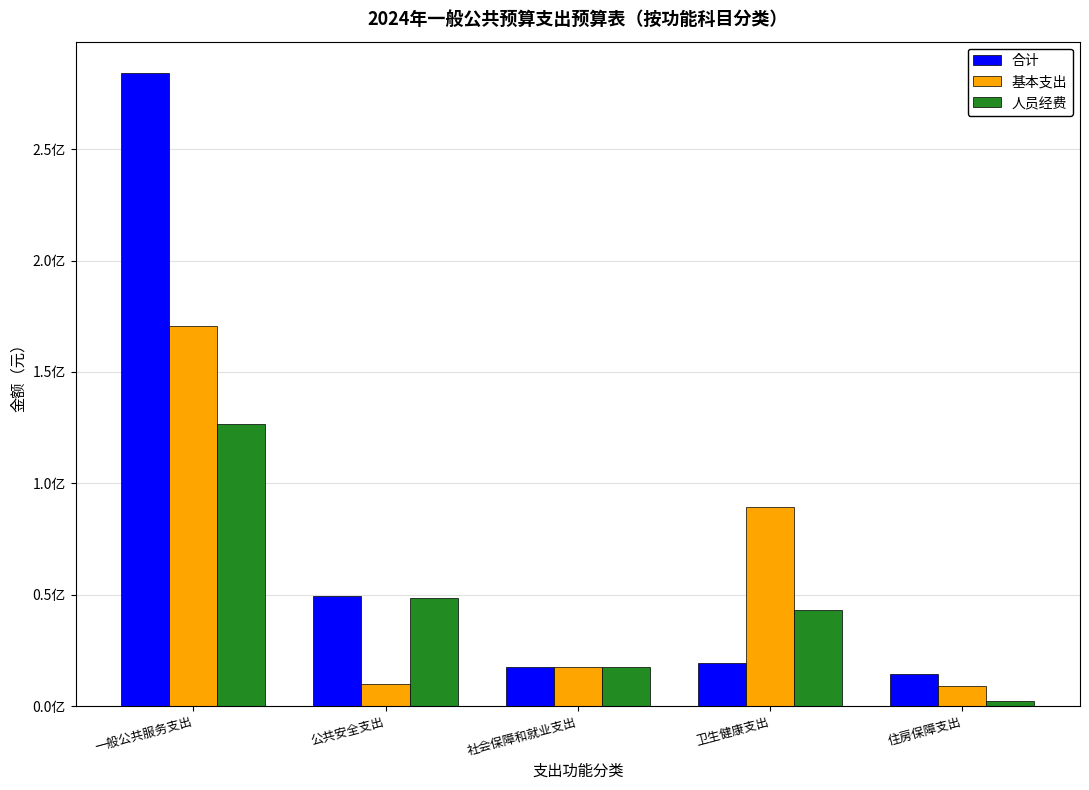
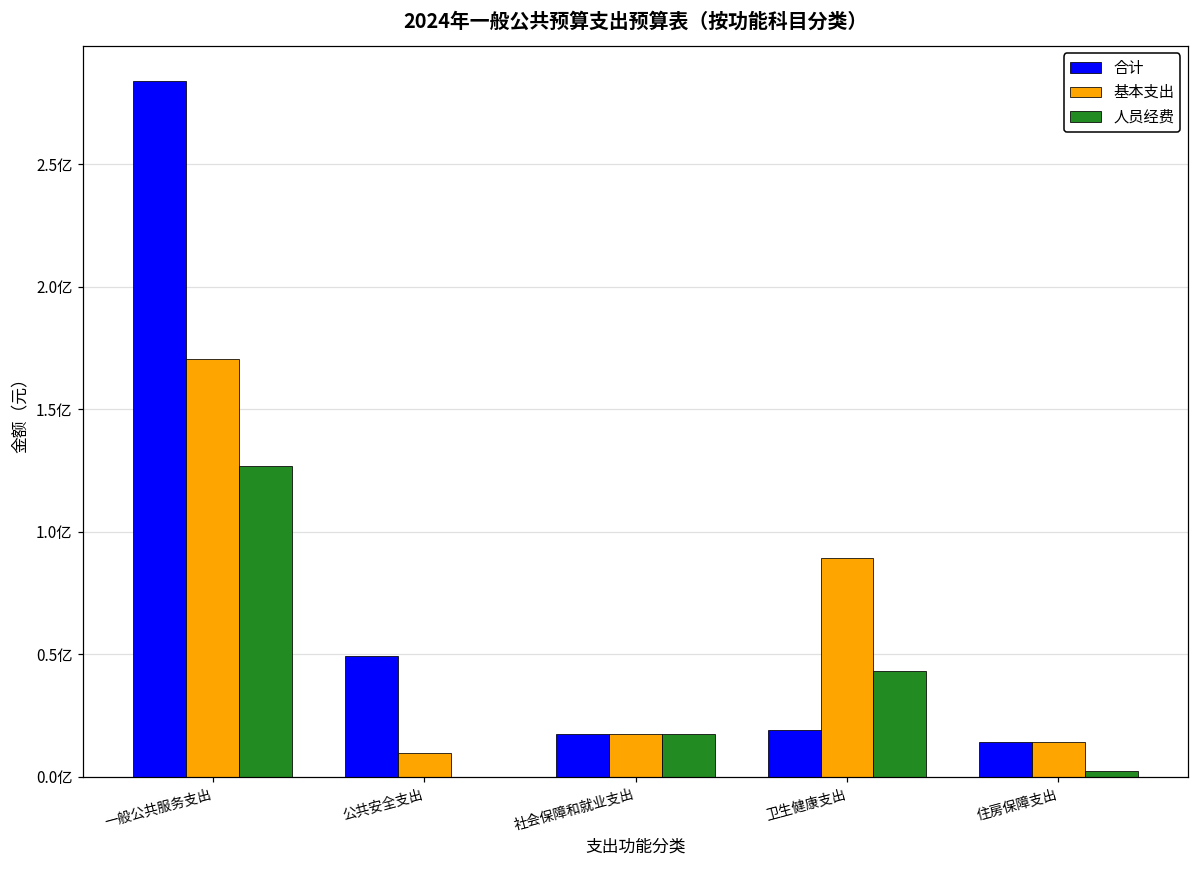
  {
    "合计": {
      "一般公共服务支出": "2.84亿",
      "公共安全支出": "0.49亿",
      "社会保障和就业支出": "0.18亿",
      "卫生健康支出": "0.19亿",
      "住房保障支出": "0.14亿"
    },
    "基本支出": {
      "一般公共服务支出": "1.71亿",
      "公共安全支出": "0.10亿",
      "社会保障和就业支出": "0.18亿",
      "卫生健康支出": "0.89亿",
-     "住房保障支出": "0.09亿"
+     "住房保障支出": "0.14亿"
    },
    "人员经费": {
      "一般公共服务支出": "1.27亿",
-     "公共安全支出": "0.48亿",
+     "公共安全支出": "0.00亿",
      "社会保障和就业支出": "0.17亿",
      "卫生健康支出": "0.43亿",
      "住房保障支出": "0.02亿"
    }
  }
